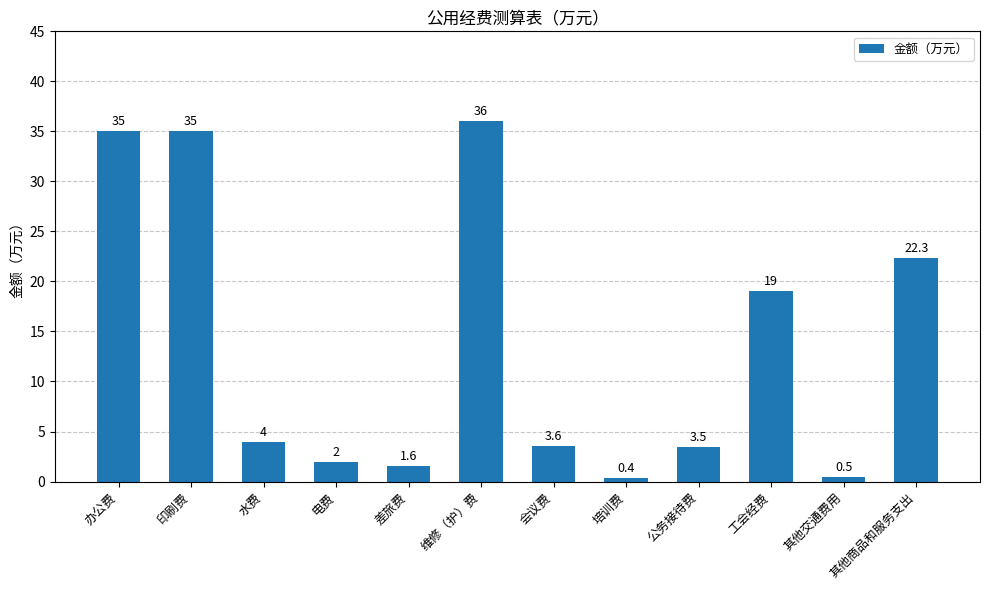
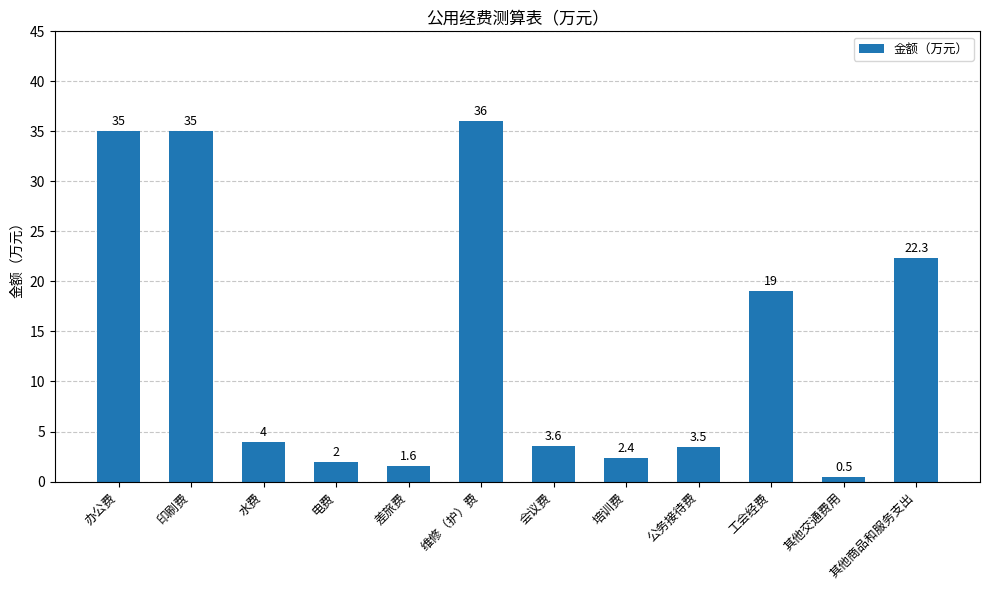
  {
    "办公费": 35,
    "印刷费": 35,
    "水费": 4,
    "电费": 2,
    "差旅费": 1.6,
    "维修（护）费": 36,
    "会议费": 3.6,
-   "培训费": 0.4,
+   "培训费": 2.4,
    "公务接待费": 3.5,
    "工会经费": 19,
    "其他交通费用": 0.5,
    "其他商品和服务支出": 22.3
  }
